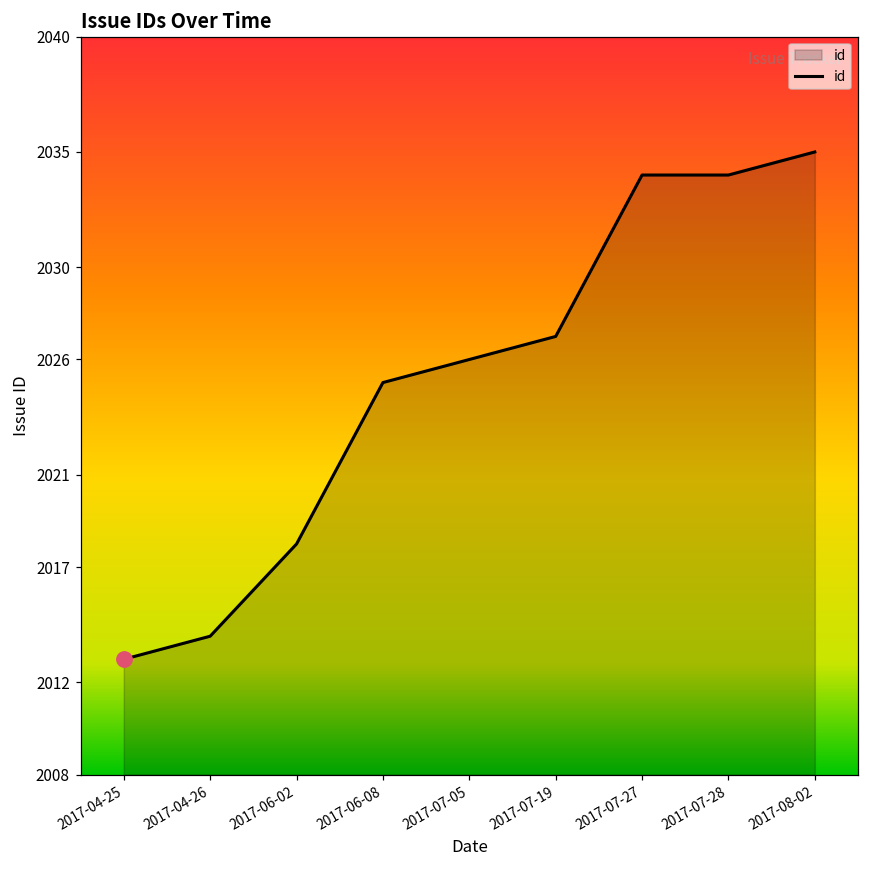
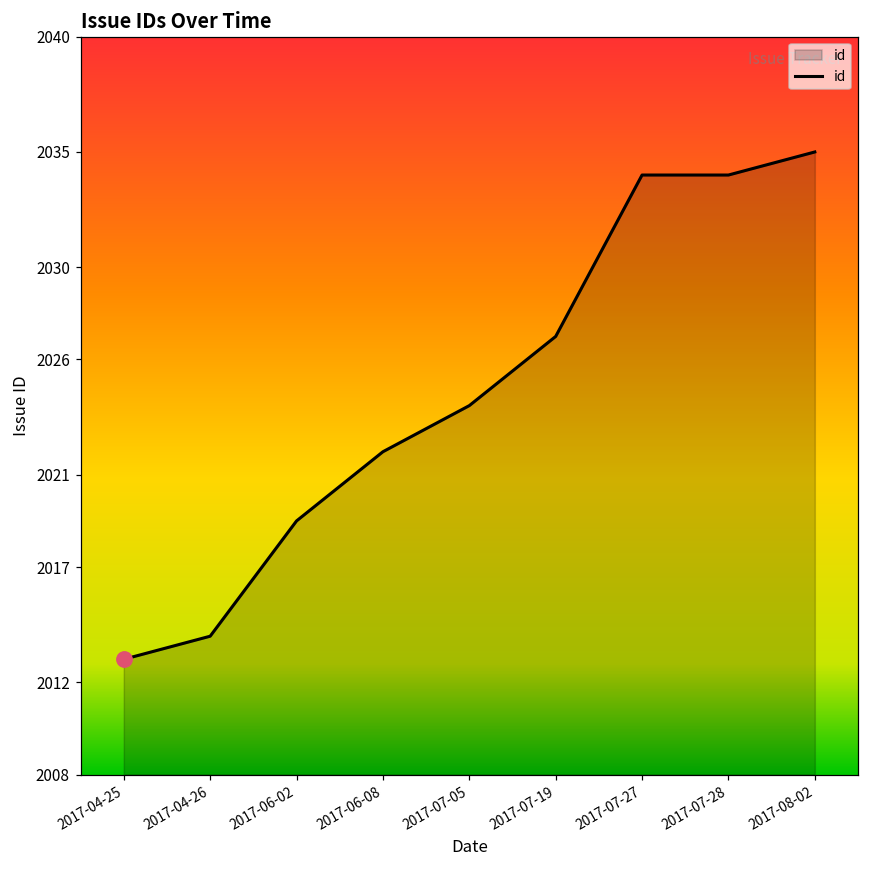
  {
    "id": {
      "2017-04-26": 2014,
-     "2017-06-02": 2018,
-     "2017-06-08": 2025,
-     "2017-07-05": 2026,
+     "2017-06-02": 2019,
+     "2017-06-08": 2022,
+     "2017-07-05": 2024,
      "2017-07-19": 2027,
      "2017-07-27": 2034,
      "2017-07-28": 2034,
      "2017-08-02": 2035
    }
  }
